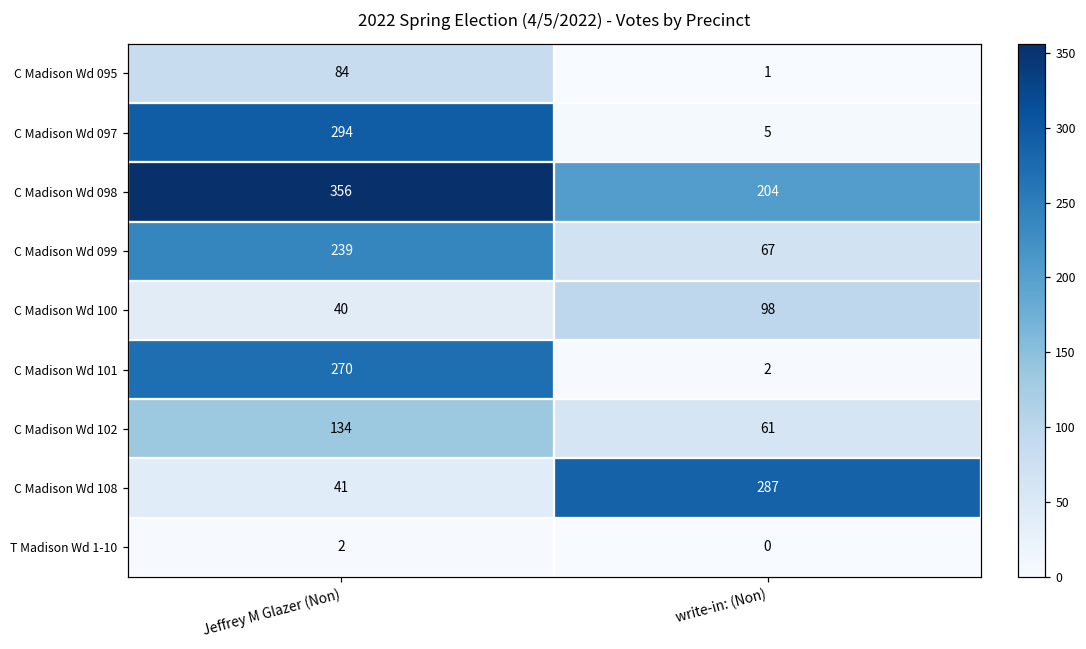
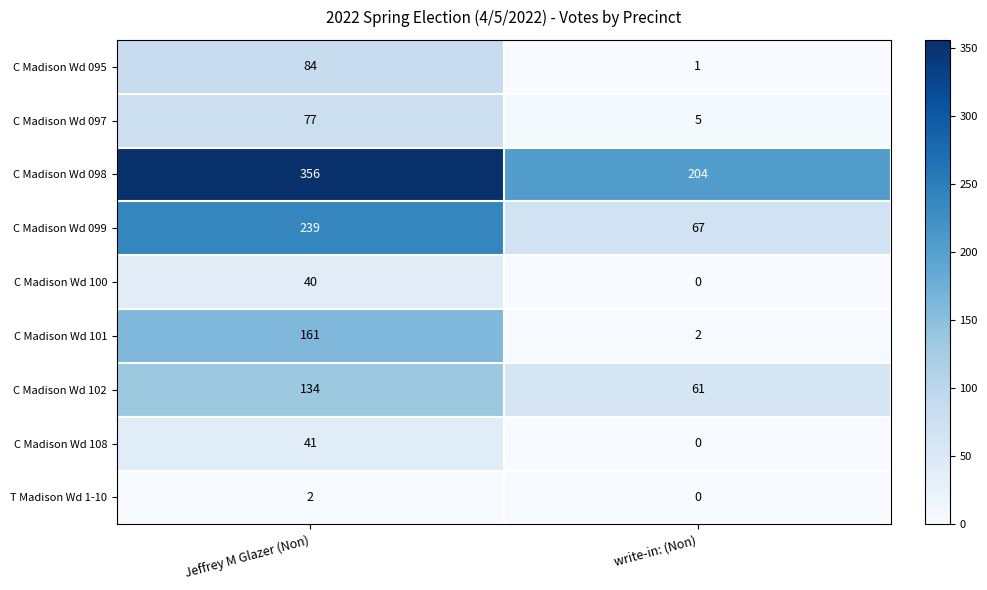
  {
    "C Madison Wd 095": {
      "Jeffrey M Glazer (Non)": 84,
      "write-in: (Non)": 1
    },
    "C Madison Wd 097": {
-     "Jeffrey M Glazer (Non)": 294,
+     "Jeffrey M Glazer (Non)": 77,
      "write-in: (Non)": 5
    },
    "C Madison Wd 098": {
      "Jeffrey M Glazer (Non)": 356,
      "write-in: (Non)": 204
    },
    "C Madison Wd 099": {
      "Jeffrey M Glazer (Non)": 239,
      "write-in: (Non)": 67
    },
    "C Madison Wd 100": {
      "Jeffrey M Glazer (Non)": 40,
-     "write-in: (Non)": 98
+     "write-in: (Non)": 0
    },
    "C Madison Wd 101": {
-     "Jeffrey M Glazer (Non)": 270,
+     "Jeffrey M Glazer (Non)": 161,
      "write-in: (Non)": 2
    },
    "C Madison Wd 102": {
      "Jeffrey M Glazer (Non)": 134,
      "write-in: (Non)": 61
    },
    "C Madison Wd 108": {
      "Jeffrey M Glazer (Non)": 41,
-     "write-in: (Non)": 287
+     "write-in: (Non)": 0
    },
    "T Madison Wd 1-10": {
      "Jeffrey M Glazer (Non)": 2,
      "write-in: (Non)": 0
    }
  }
